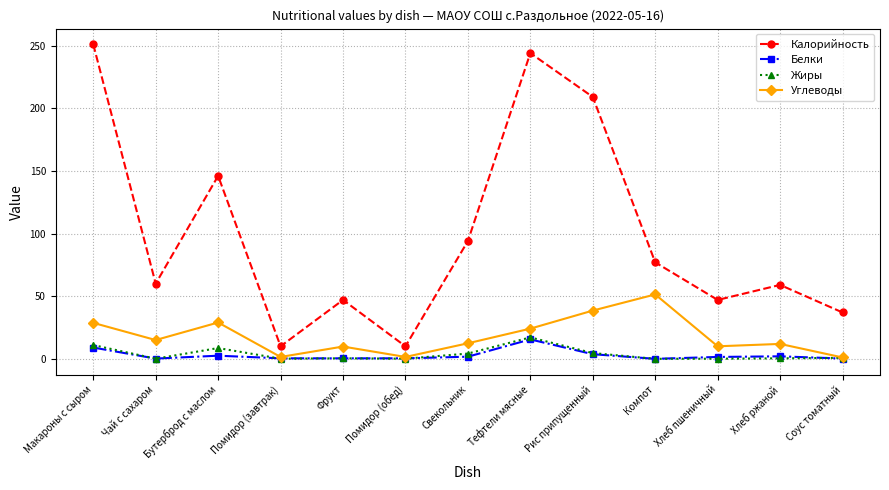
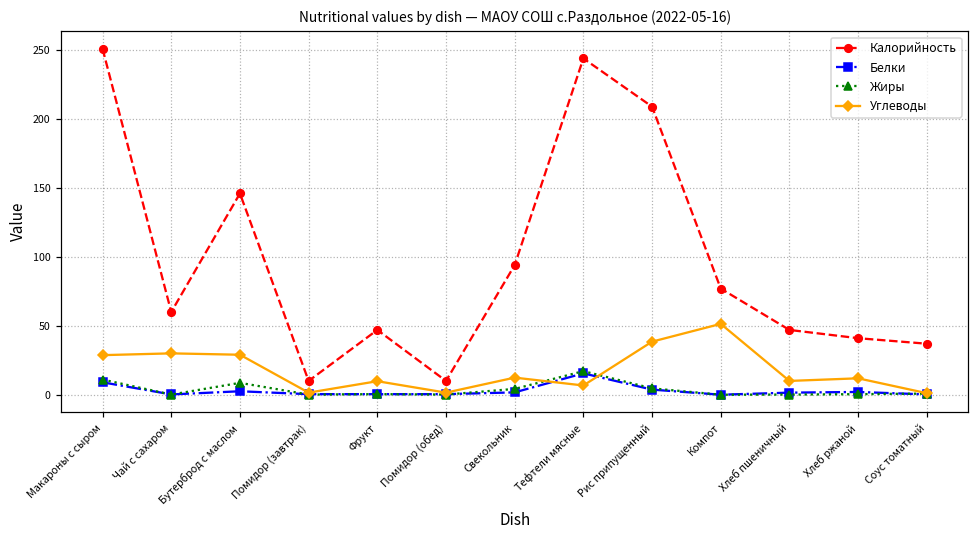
  {
    "Калорийность": {
      "Макароны с сыром": 251,
      "Чай с сахаром": 60,
      "Бутерброд с маслом": 146,
      "Помидор (завтрак)": 10,
      "Фрукт": 47,
      "Помидор (обед)": 10,
      "Свекольник": 94,
      "Тефтели мясные": 244,
      "Рис припущенный": 209,
      "Компот": 77,
      "Хлеб пшеничный": 47,
-     "Хлеб ржаной": 59,
+     "Хлеб ржаной": 41,
      "Соус томатный": 37
    },
    "Белки": {
      "Макароны с сыром": 9,
      "Бутерброд с маслом": 3,
      "Свекольник": 2
    },
    "Жиры": {
      "Макароны с сыром": 11,
      "Бутерброд с маслом": 9,
      "Свекольник": 4
    },
    "Углеводы": {
      "Макароны с сыром": 29,
-     "Чай с сахаром": 15,
+     "Чай с сахаром": 30,
      "Бутерброд с маслом": 29,
      "Фрукт": 10,
      "Свекольник": 12,
-     "Тефтели мясные": 24,
+     "Тефтели мясные": 7,
      "Рис припущенный": 39,
      "Компот": 51,
      "Хлеб пшеничный": 10,
      "Хлеб ржаной": 12
    }
  }
